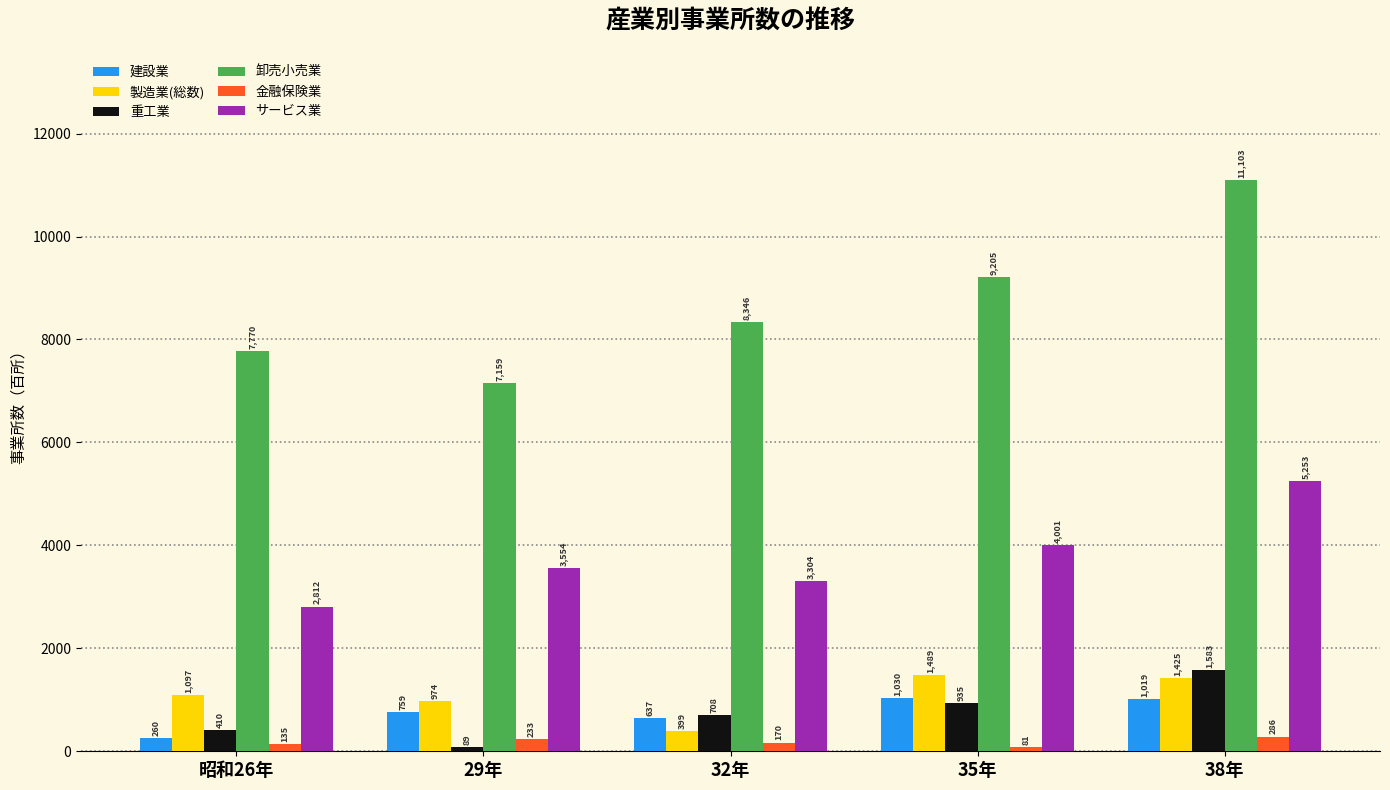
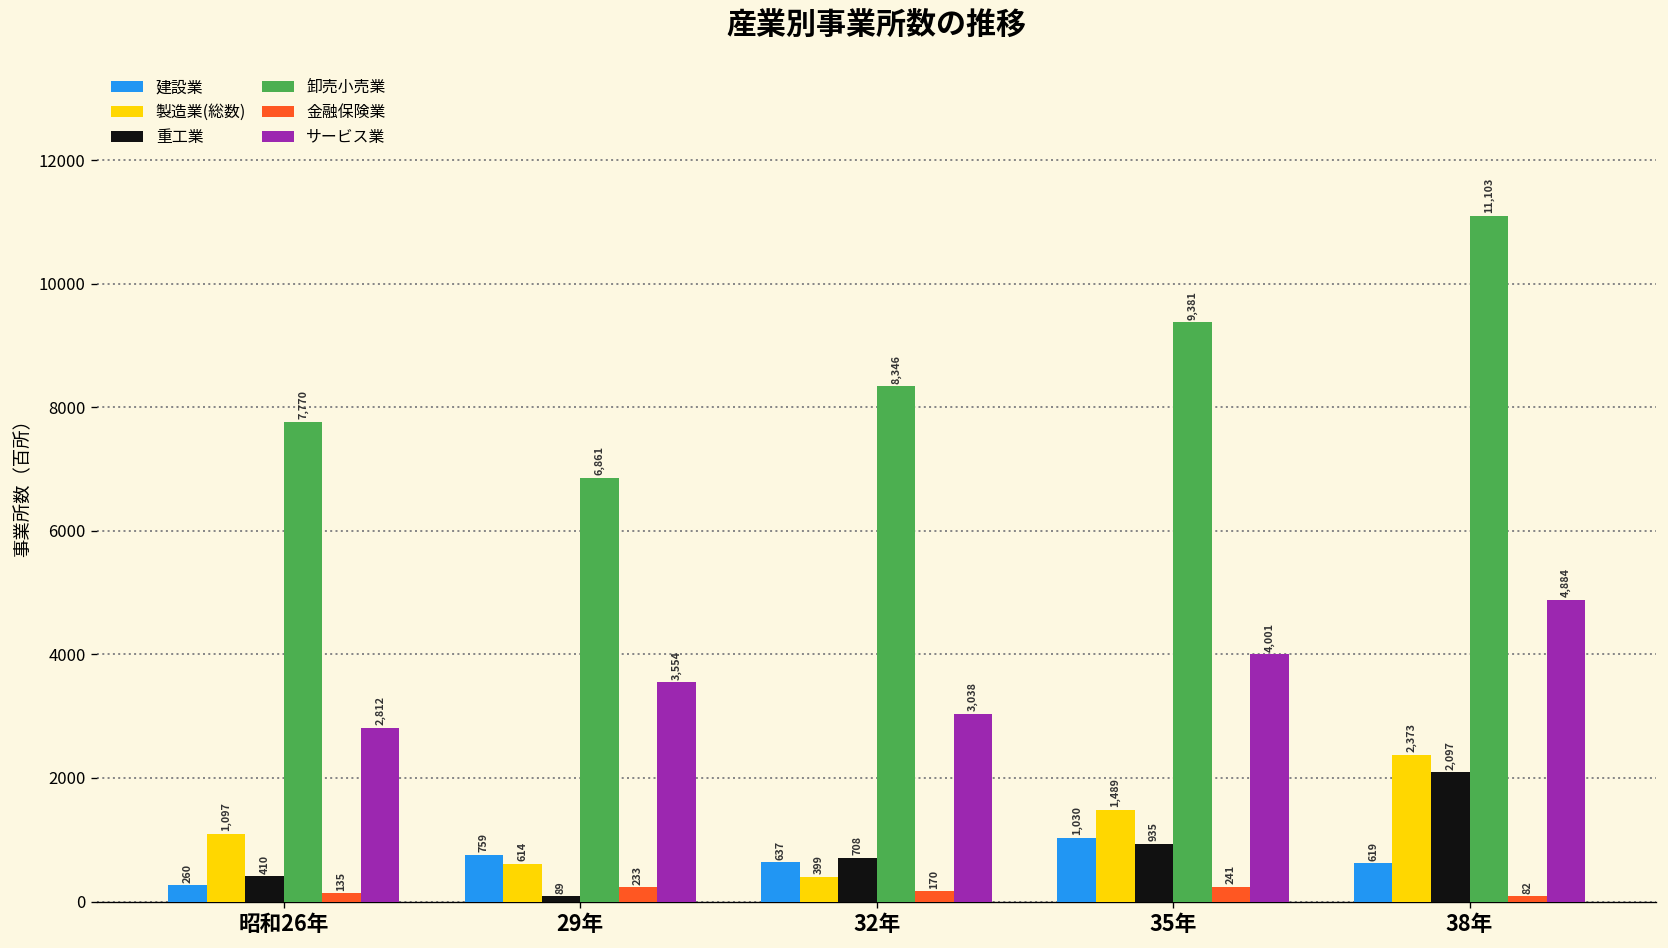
  {
    "建設業": {
      "昭和26年": "260",
      "29年": "759",
      "32年": "637",
      "35年": "1,030",
-     "38年": "1,019"
+     "38年": "619"
    },
    "製造業(総数)": {
      "昭和26年": "1,097",
-     "29年": "974",
+     "29年": "614",
      "32年": "399",
      "35年": "1,489",
-     "38年": "1,425"
+     "38年": "2,373"
    },
    "重工業": {
      "昭和26年": "410",
      "29年": "89",
      "32年": "708",
      "35年": "935",
-     "38年": "1,583"
+     "38年": "2,097"
    },
    "卸売小売業": {
      "昭和26年": "7,770",
-     "29年": "7,159",
+     "29年": "6,861",
      "32年": "8,346",
-     "35年": "9,205",
+     "35年": "9,381",
      "38年": "11,103"
    },
    "金融保険業": {
      "昭和26年": "135",
      "29年": "233",
      "32年": "170",
-     "35年": "81",
-     "38年": "286"
+     "35年": "241",
+     "38年": "82"
    },
    "サービス業": {
      "昭和26年": "2,812",
      "29年": "3,554",
-     "32年": "3,304",
+     "32年": "3,038",
      "35年": "4,001",
-     "38年": "5,253"
+     "38年": "4,884"
    }
  }
